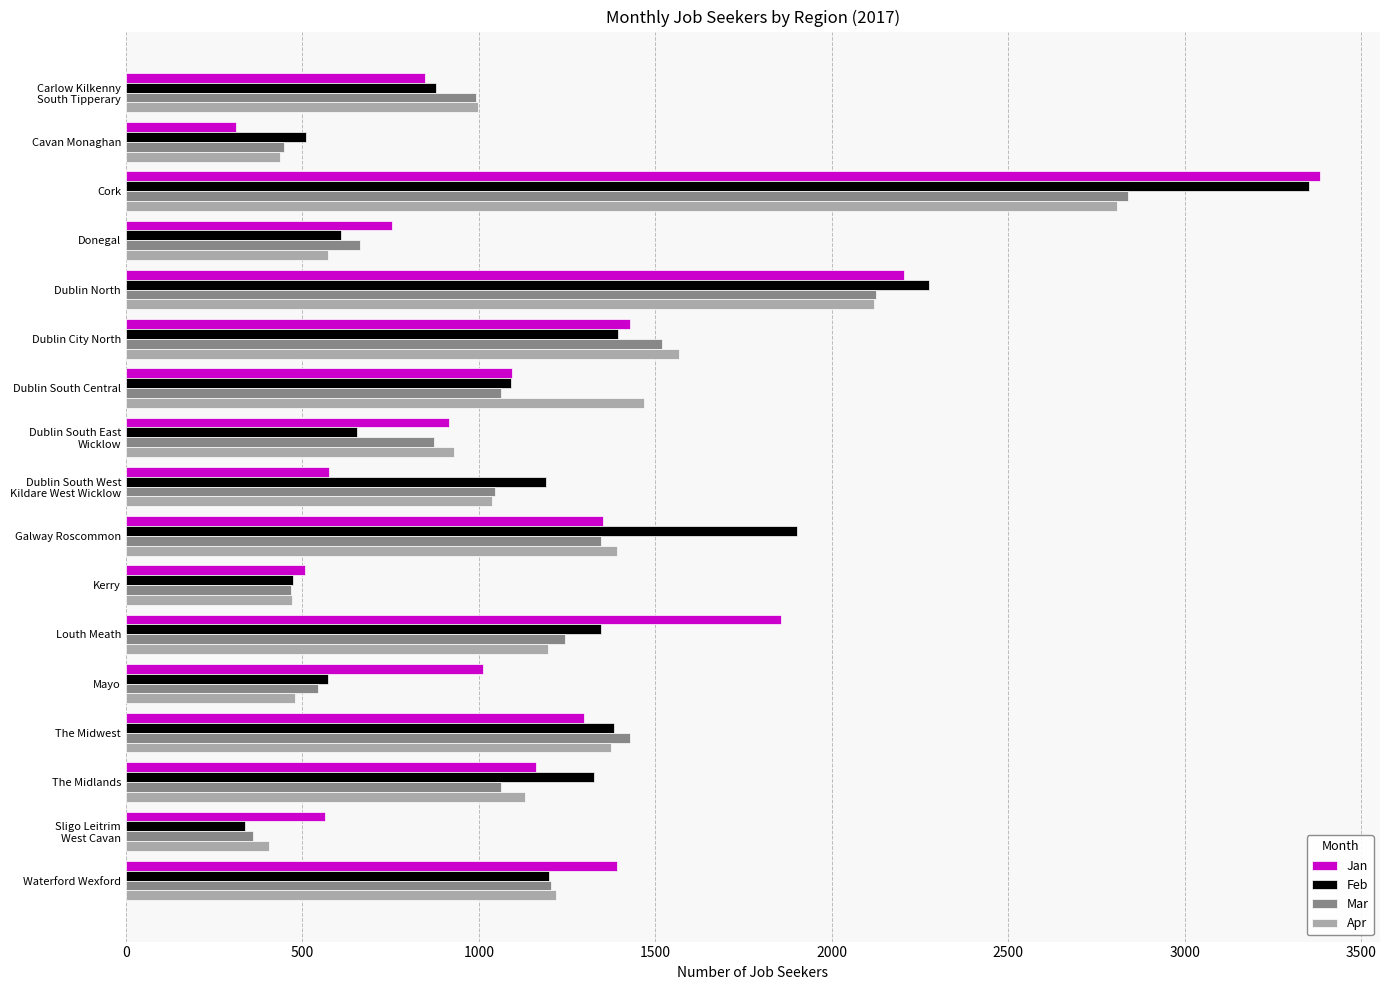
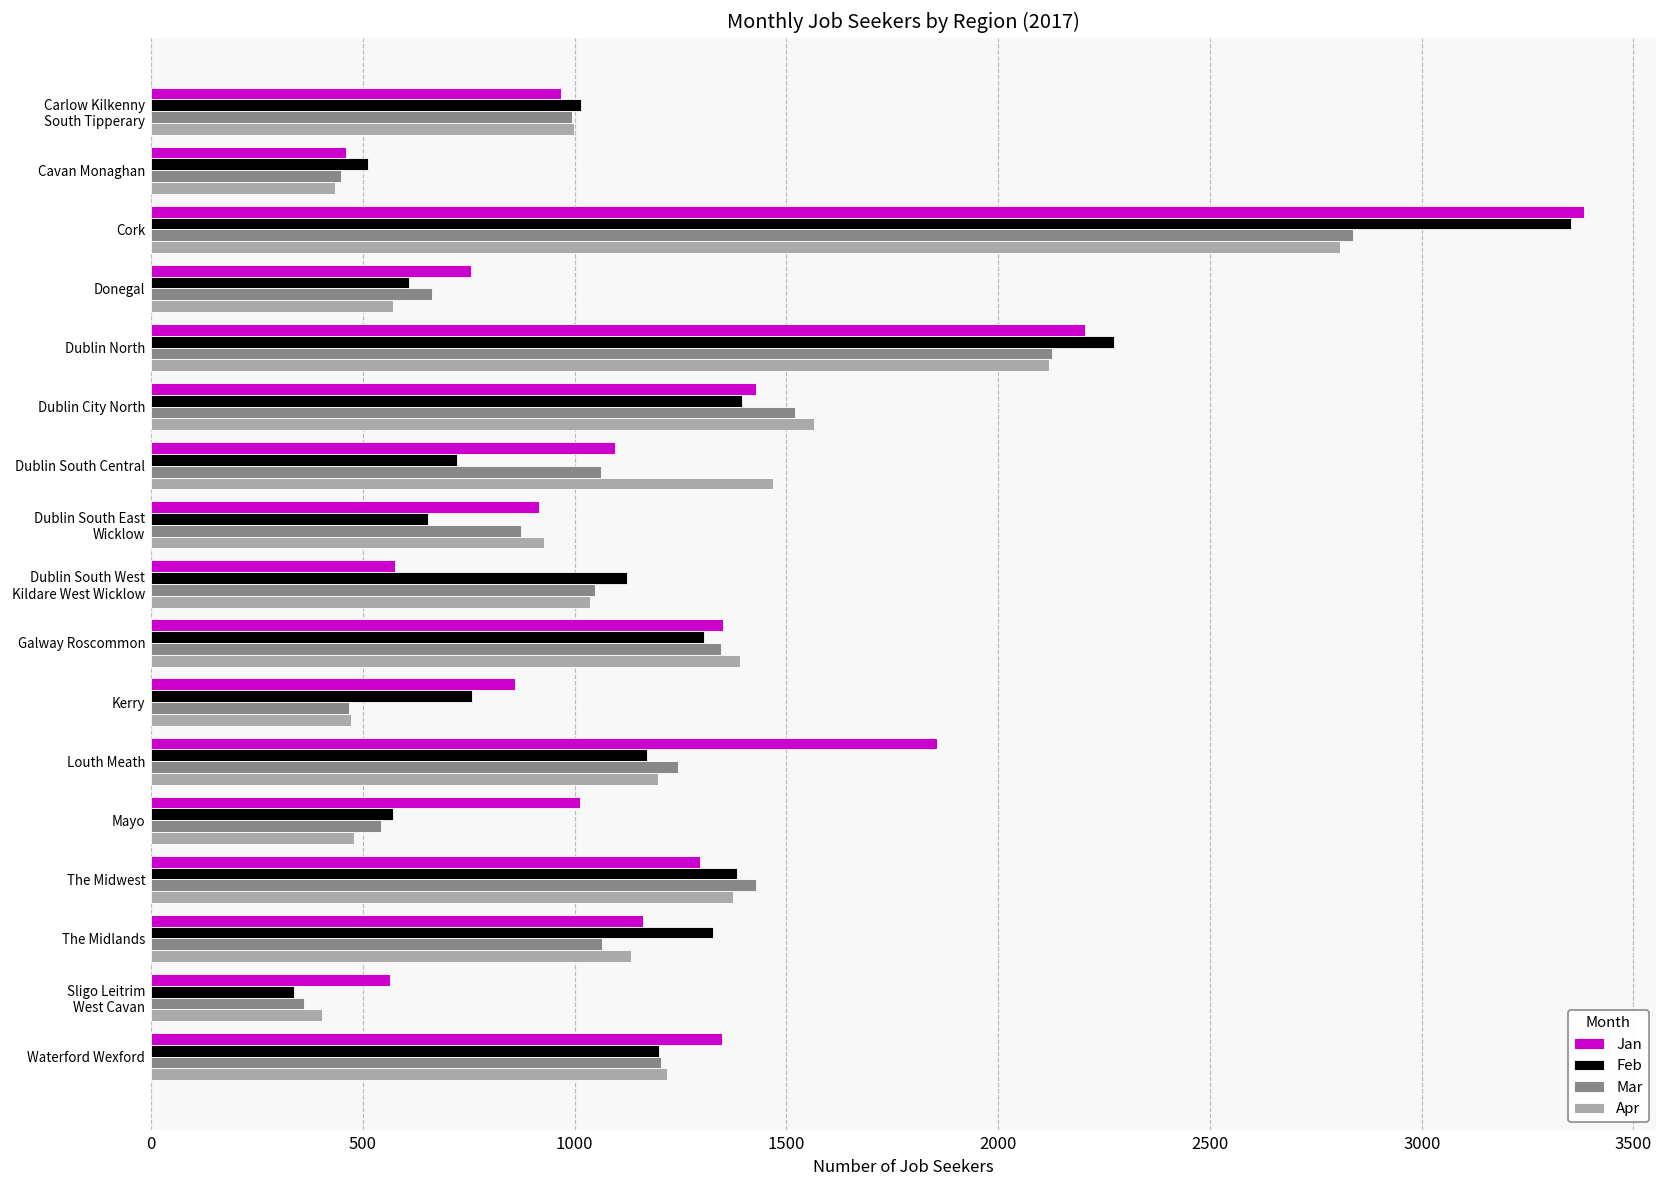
  {
    "Jan": {
-     "Carlow Kilkenny South Tipperary": 850,
-     "Cavan Monaghan": 310,
+     "Carlow Kilkenny South Tipperary": 970,
+     "Cavan Monaghan": 460,
      "Cork": 3380,
      "Donegal": 750,
      "Dublin North": 2200,
      "Dublin City North": 1430,
      "Dublin South Central": 1100,
      "Dublin South East Wicklow": 920,
      "Dublin South West Kildare West Wicklow": 580,
      "Galway Roscommon": 1350,
-     "Kerry": 510,
+     "Kerry": 860,
      "Louth Meath": 1860,
      "Mayo": 1010,
      "The Midwest": 1300,
      "The Midlands": 1160,
      "Sligo Leitrim West Cavan": 560,
-     "Waterford Wexford": 1390
+     "Waterford Wexford": 1350
    },
    "Feb": {
-     "Carlow Kilkenny South Tipperary": 880,
+     "Carlow Kilkenny South Tipperary": 1010,
      "Cavan Monaghan": 510,
      "Cork": 3350,
      "Donegal": 610,
      "Dublin North": 2270,
      "Dublin City North": 1400,
-     "Dublin South Central": 1090,
+     "Dublin South Central": 720,
      "Dublin South East Wicklow": 650,
-     "Dublin South West Kildare West Wicklow": 1190,
-     "Galway Roscommon": 1900,
-     "Kerry": 470,
-     "Louth Meath": 1350,
+     "Dublin South West Kildare West Wicklow": 1120,
+     "Galway Roscommon": 1310,
+     "Kerry": 760,
+     "Louth Meath": 1170,
      "Mayo": 570,
      "The Midwest": 1380,
      "The Midlands": 1330,
      "Sligo Leitrim West Cavan": 340,
      "Waterford Wexford": 1200
    }
  }
